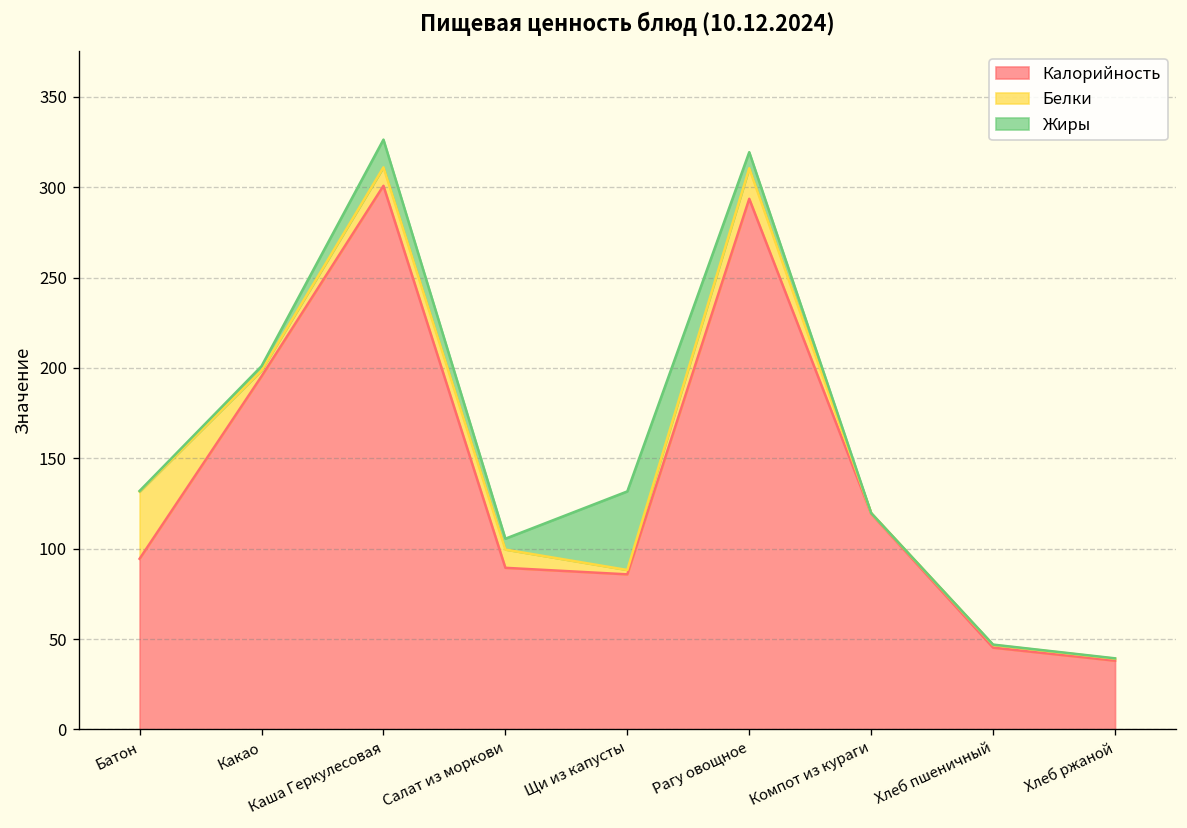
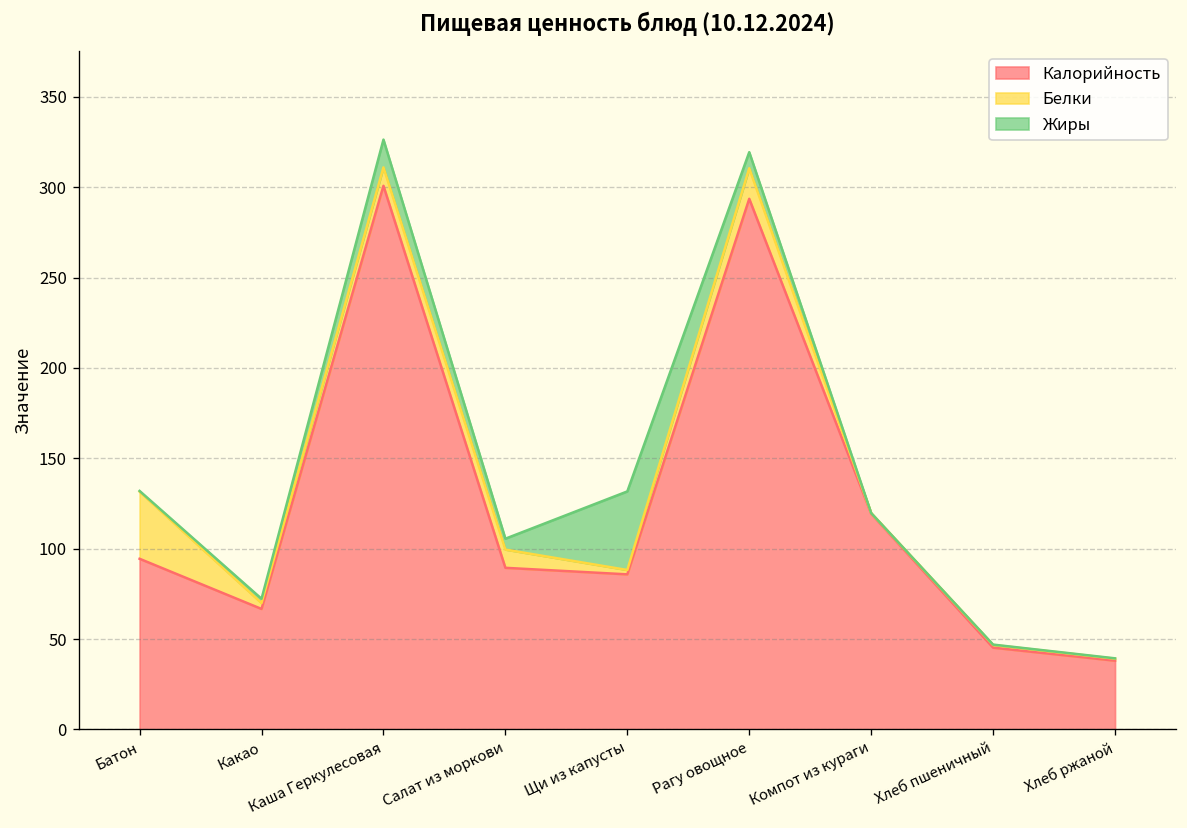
  {
    "Калорийность": {
      "Батон": 94,
-     "Какао": 195,
+     "Какао": 67,
      "Каша Геркулесовая": 301,
      "Салат из моркови": 89,
      "Щи из капусты": 86,
      "Рагу овощное": 294
    },
    "Белки": {
      "Какао": 3,
      "Каша Геркулесовая": 10,
      "Салат из моркови": 10,
      "Щи из капусты": 2,
      "Рагу овощное": 17
    },
    "Жиры": {
      "Какао": 2,
      "Каша Геркулесовая": 15,
      "Салат из моркови": 6,
      "Щи из капусты": 44,
      "Рагу овощное": 9
    }
  }
